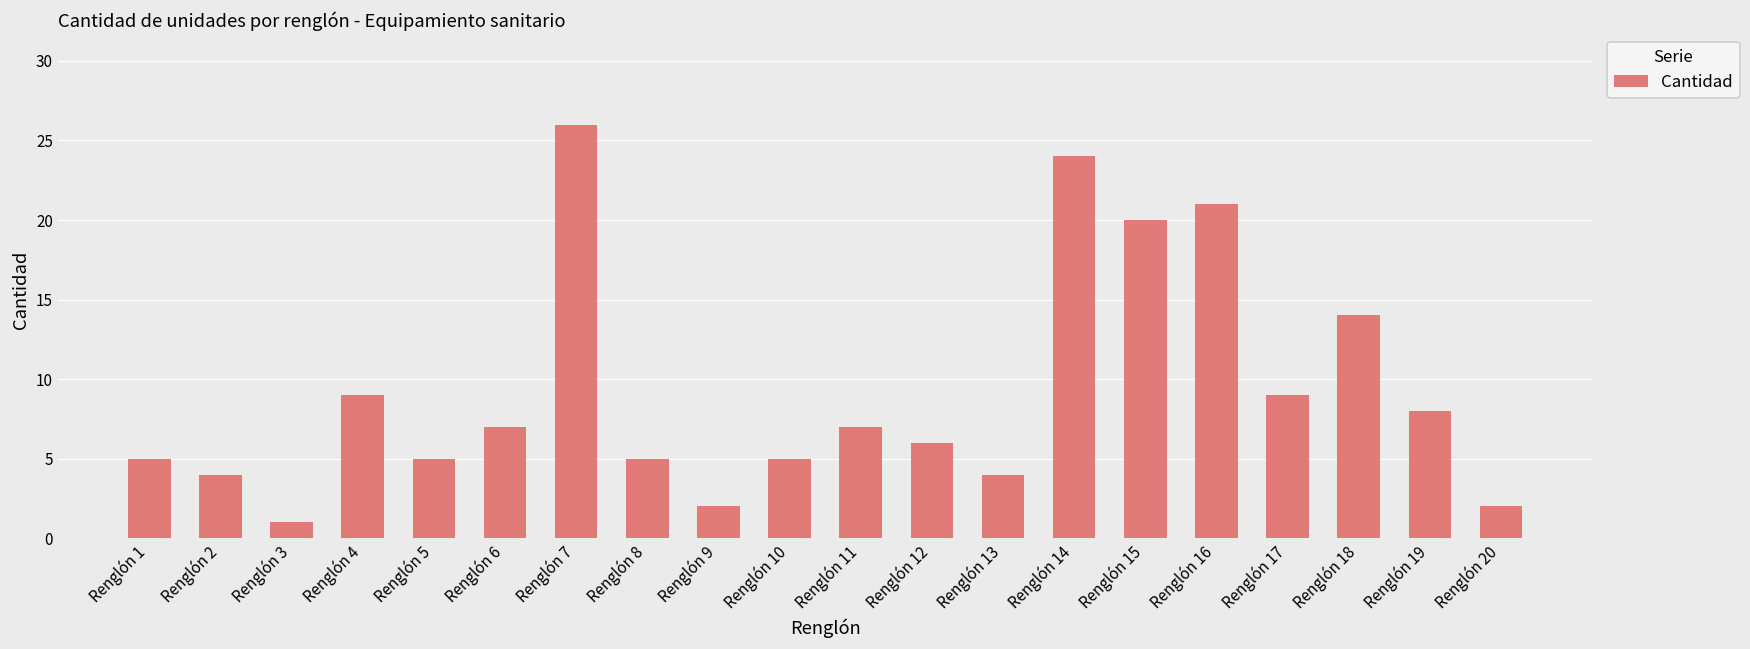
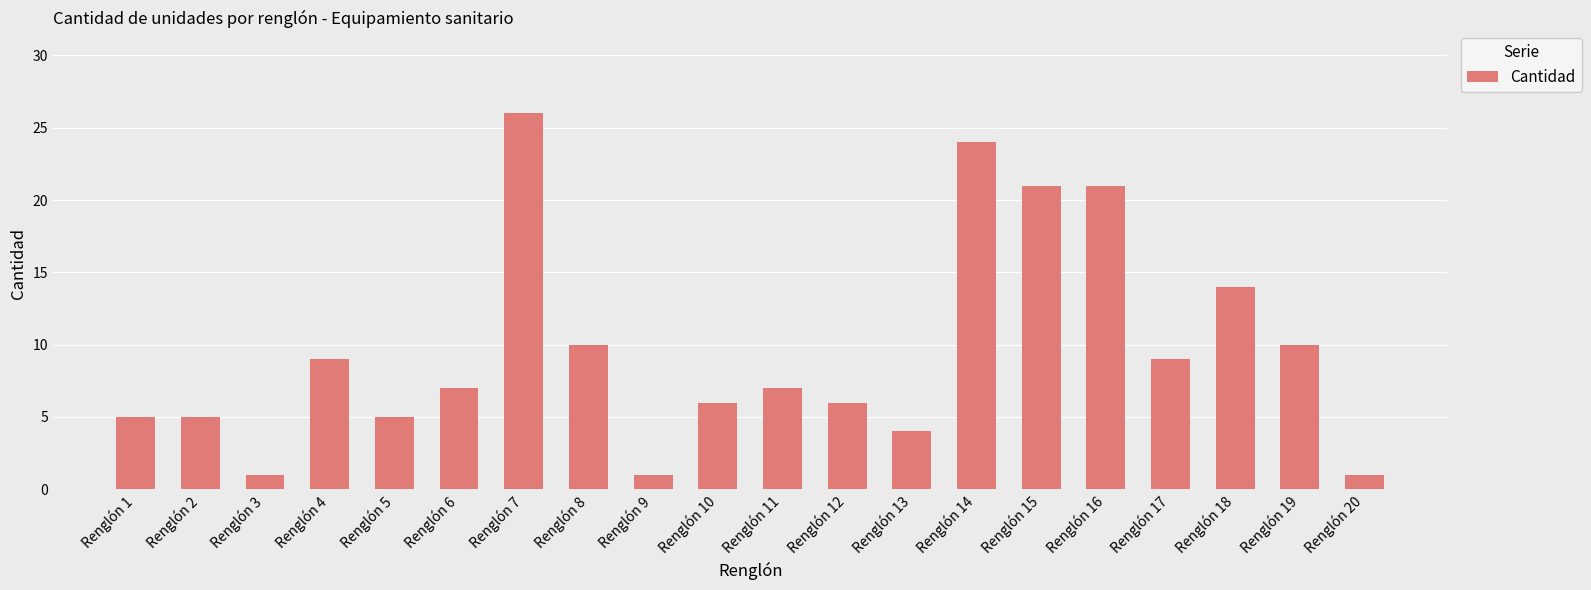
  {
    "Renglón 1": 5,
-   "Renglón 2": 4,
+   "Renglón 2": 5,
    "Renglón 3": 1,
    "Renglón 4": 9,
    "Renglón 5": 5,
    "Renglón 6": 7,
    "Renglón 7": 26,
-   "Renglón 8": 5,
-   "Renglón 9": 2,
-   "Renglón 10": 5,
+   "Renglón 8": 10,
+   "Renglón 9": 1,
+   "Renglón 10": 6,
    "Renglón 11": 7,
    "Renglón 12": 6,
    "Renglón 13": 4,
    "Renglón 14": 24,
-   "Renglón 15": 20,
+   "Renglón 15": 21,
    "Renglón 16": 21,
    "Renglón 17": 9,
    "Renglón 18": 14,
-   "Renglón 19": 8,
-   "Renglón 20": 2
+   "Renglón 19": 10,
+   "Renglón 20": 1
  }
